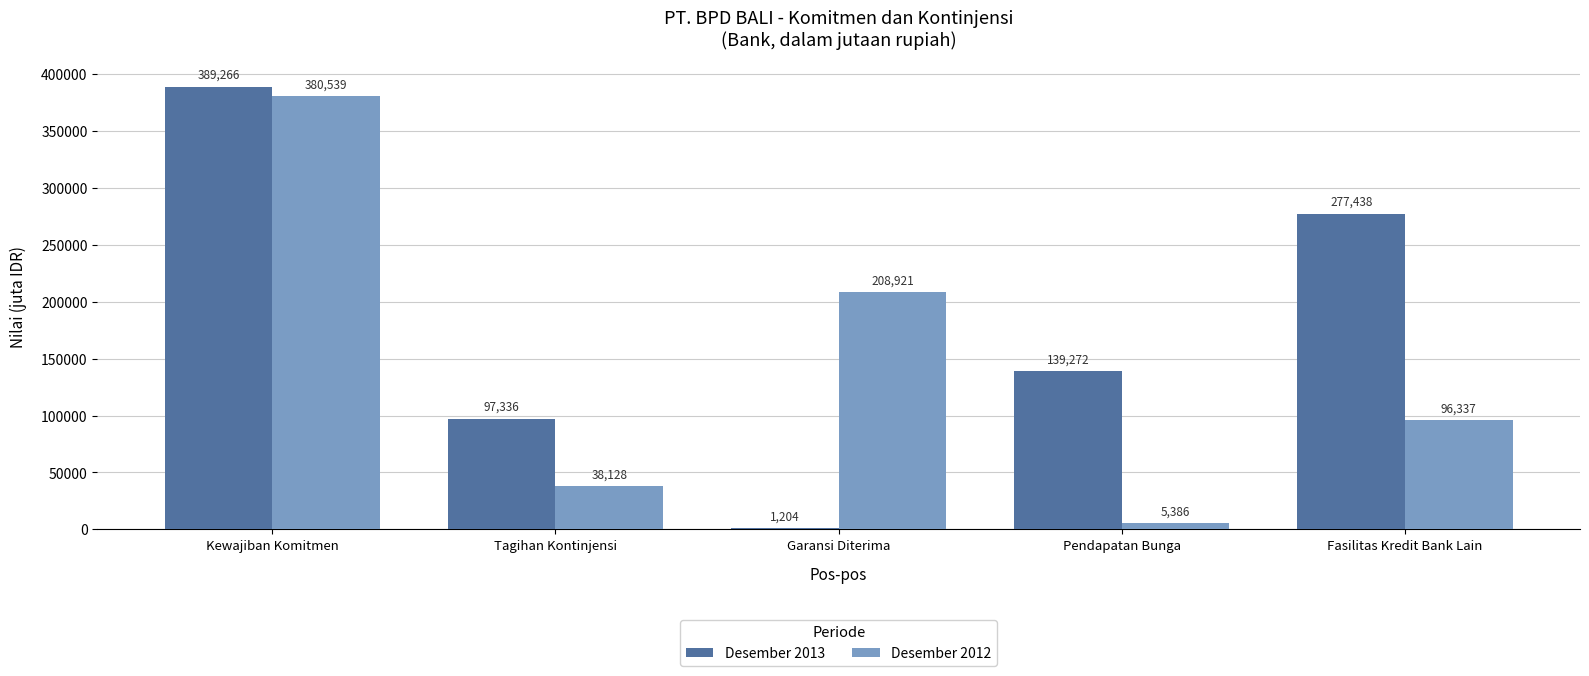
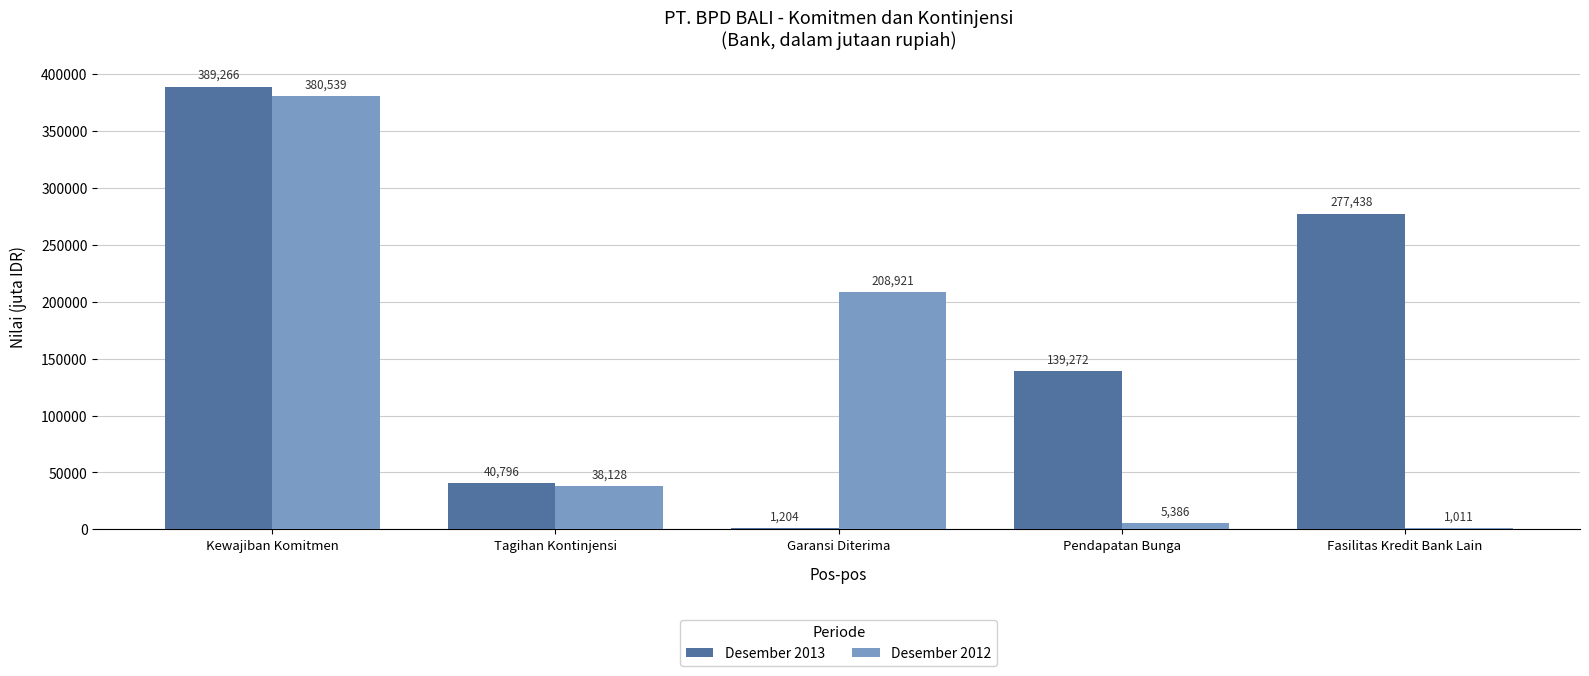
  {
    "Desember 2013": {
      "Kewajiban Komitmen": "389,266",
-     "Tagihan Kontinjensi": "97,336",
+     "Tagihan Kontinjensi": "40,796",
      "Garansi Diterima": "1,204",
      "Pendapatan Bunga": "139,272",
      "Fasilitas Kredit Bank Lain": "277,438"
    },
    "Desember 2012": {
      "Kewajiban Komitmen": "380,539",
      "Tagihan Kontinjensi": "38,128",
      "Garansi Diterima": "208,921",
      "Pendapatan Bunga": "5,386",
-     "Fasilitas Kredit Bank Lain": "96,337"
+     "Fasilitas Kredit Bank Lain": "1,011"
    }
  }
